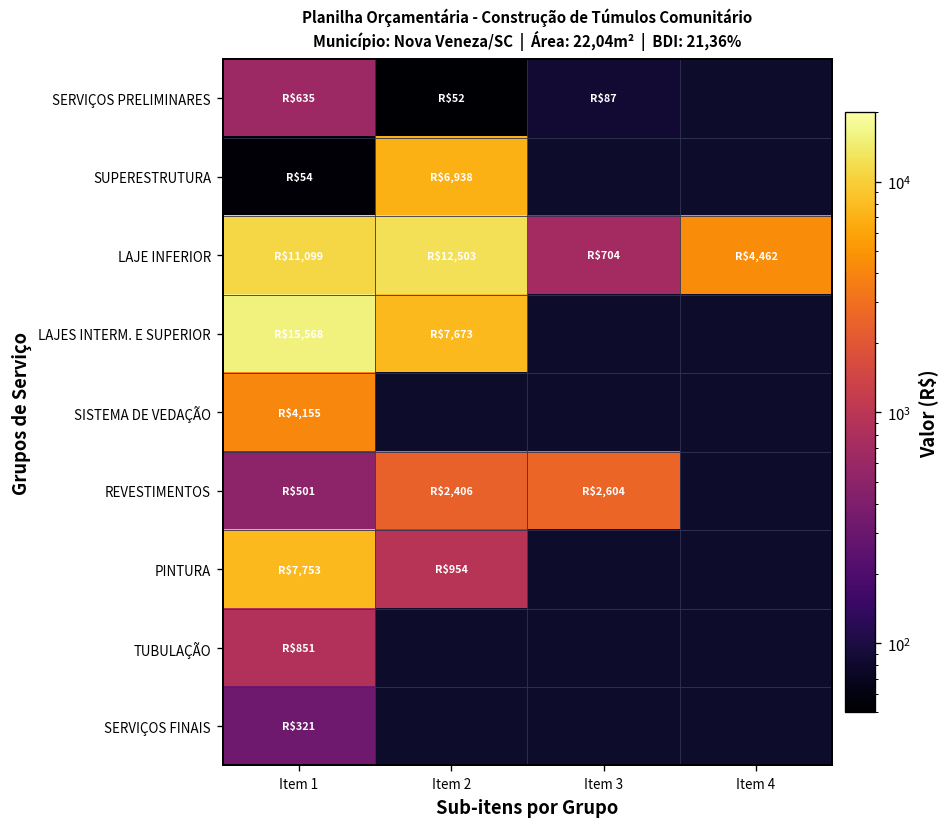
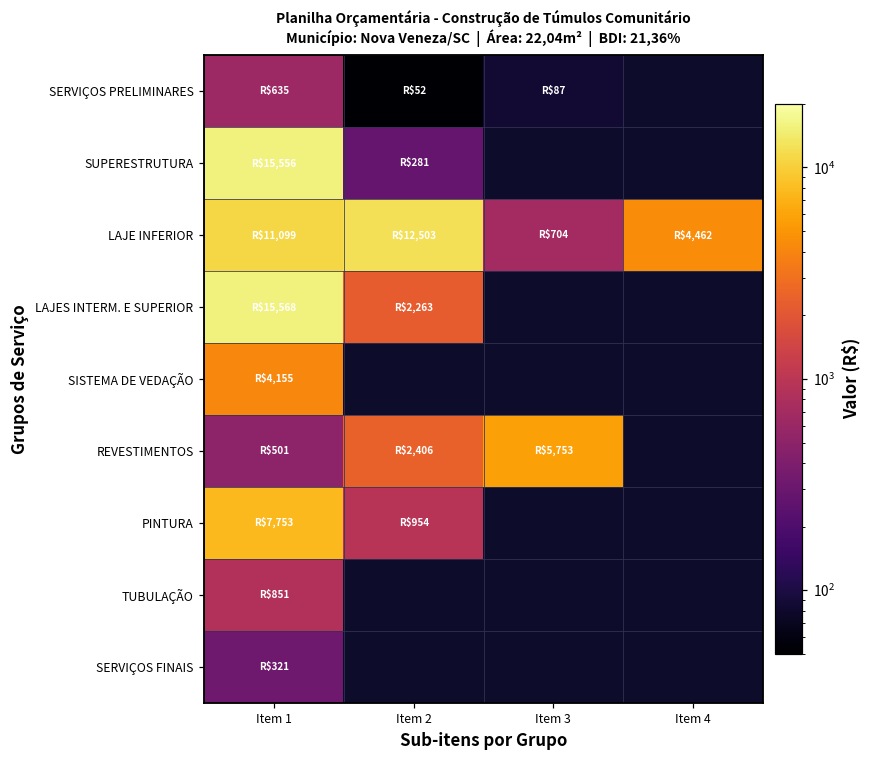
  {
    "SERVIÇOS PRELIMINARES": {
      "Item 1": "$635",
      "Item 2": "$52",
      "Item 3": "$87"
    },
    "SUPERESTRUTURA": {
-     "Item 1": "$54",
-     "Item 2": "$6,938"
+     "Item 1": "$15,556",
+     "Item 2": "$281"
    },
    "LAJE INFERIOR": {
      "Item 1": "$11,099",
      "Item 2": "$12,503",
      "Item 3": "$704",
      "Item 4": "$4,462"
    },
    "LAJES INTERM. E SUPERIOR": {
      "Item 1": "$15,568",
-     "Item 2": "$7,673"
+     "Item 2": "$2,263"
    },
    "SISTEMA DE VEDAÇÃO": {
      "Item 1": "$4,155"
    },
    "REVESTIMENTOS": {
      "Item 1": "$501",
      "Item 2": "$2,406",
-     "Item 3": "$2,604"
+     "Item 3": "$5,753"
    },
    "PINTURA": {
      "Item 1": "$7,753",
      "Item 2": "$954"
    },
    "TUBULAÇÃO": {
      "Item 1": "$851"
    },
    "SERVIÇOS FINAIS": {
      "Item 1": "$321"
    }
  }
